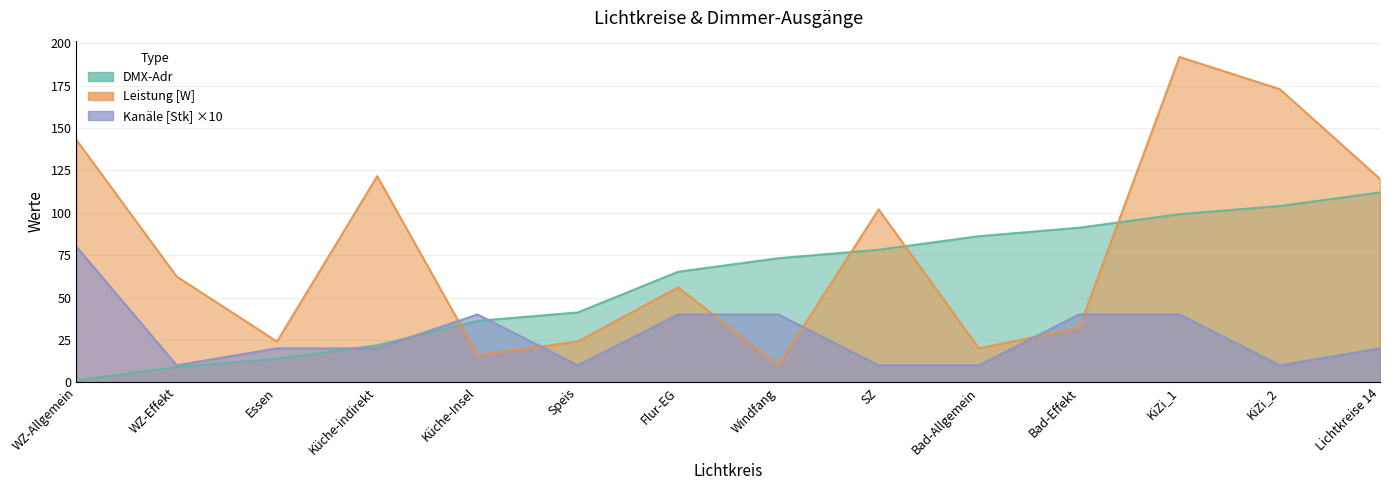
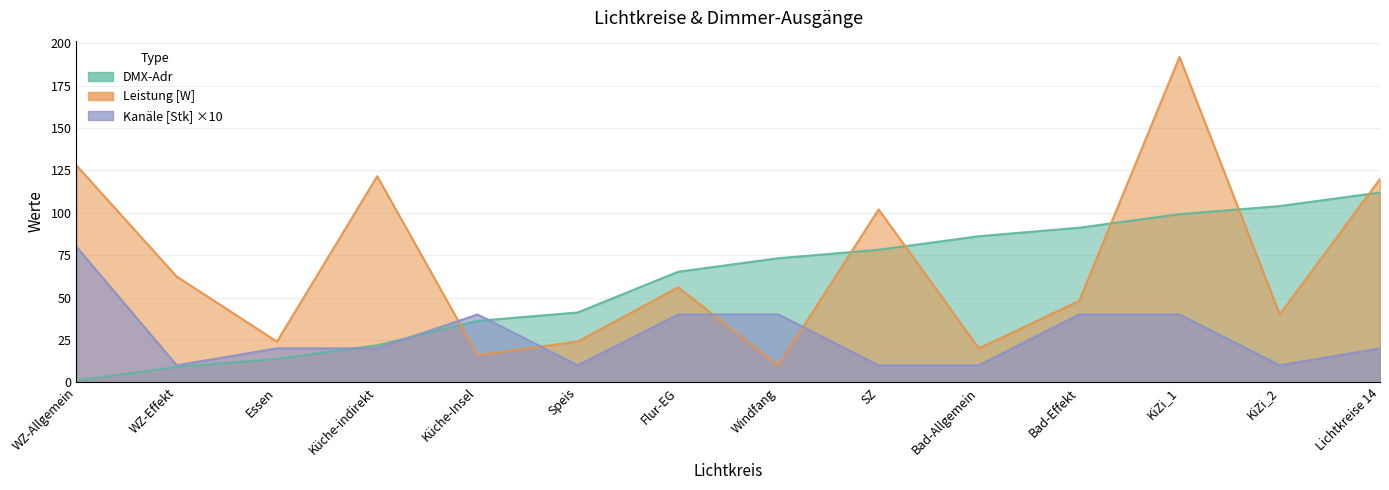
  {
    "Leistung [W]": {
-     "WZ-Allgemein": 143,
+     "WZ-Allgemein": 128,
      "WZ-Effekt": 62,
      "Essen": 24,
      "Küche-indirekt": 122,
      "Küche-Insel": 16,
      "Speis": 24,
      "Flur-EG": 56,
      "Windfang": 10,
      "SZ": 102,
      "Bad-Allgemein": 20,
-     "Bad-Effekt": 32,
+     "Bad-Effekt": 48,
      "KiZi_1": 192,
-     "KiZi_2": 173,
+     "KiZi_2": 40,
      "Lichtkreise 14": 120
    }
  }
